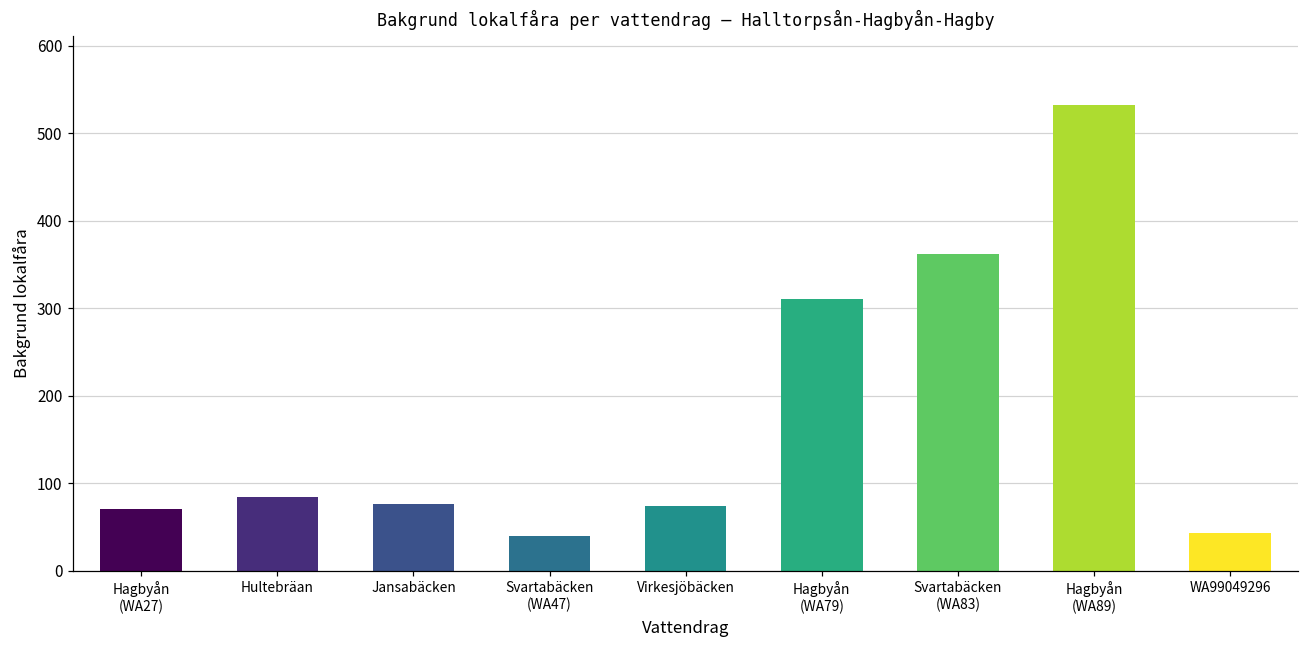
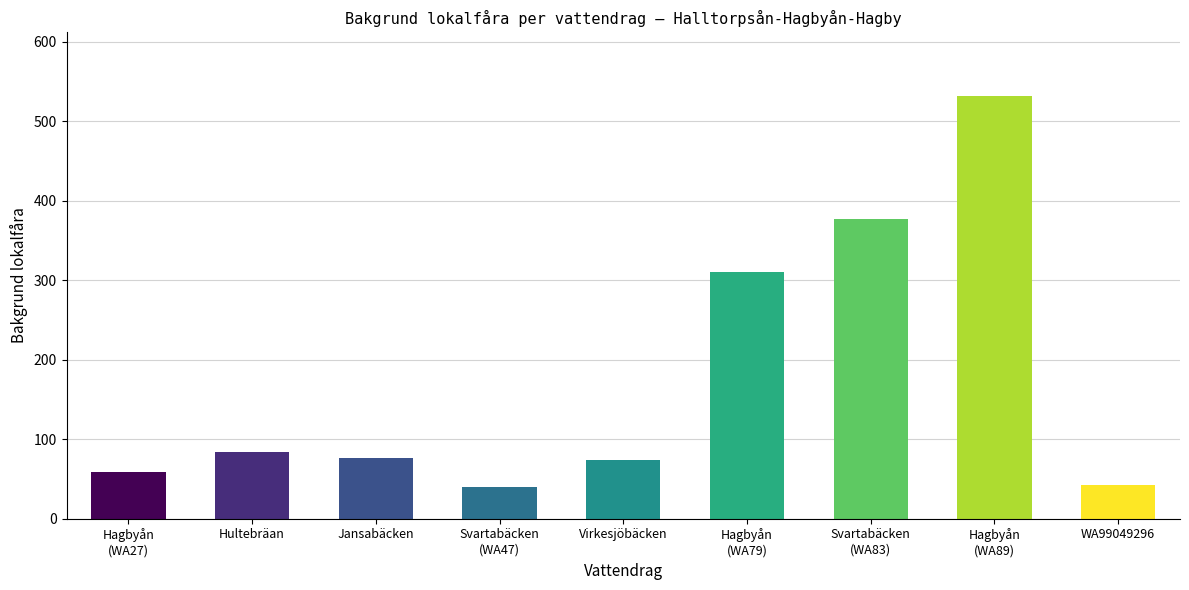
  {
-   "Hagbyån (WA27)": 70,
+   "Hagbyån (WA27)": 60,
    "Hultebräan": 80,
    "Jansabäcken": 80,
    "Svartabäcken (WA47)": 40,
    "Virkesjöbäcken": 70,
    "Hagbyån (WA79)": 310,
-   "Svartabäcken (WA83)": 360,
+   "Svartabäcken (WA83)": 380,
    "Hagbyån (WA89)": 530,
    "WA99049296": 40
  }
